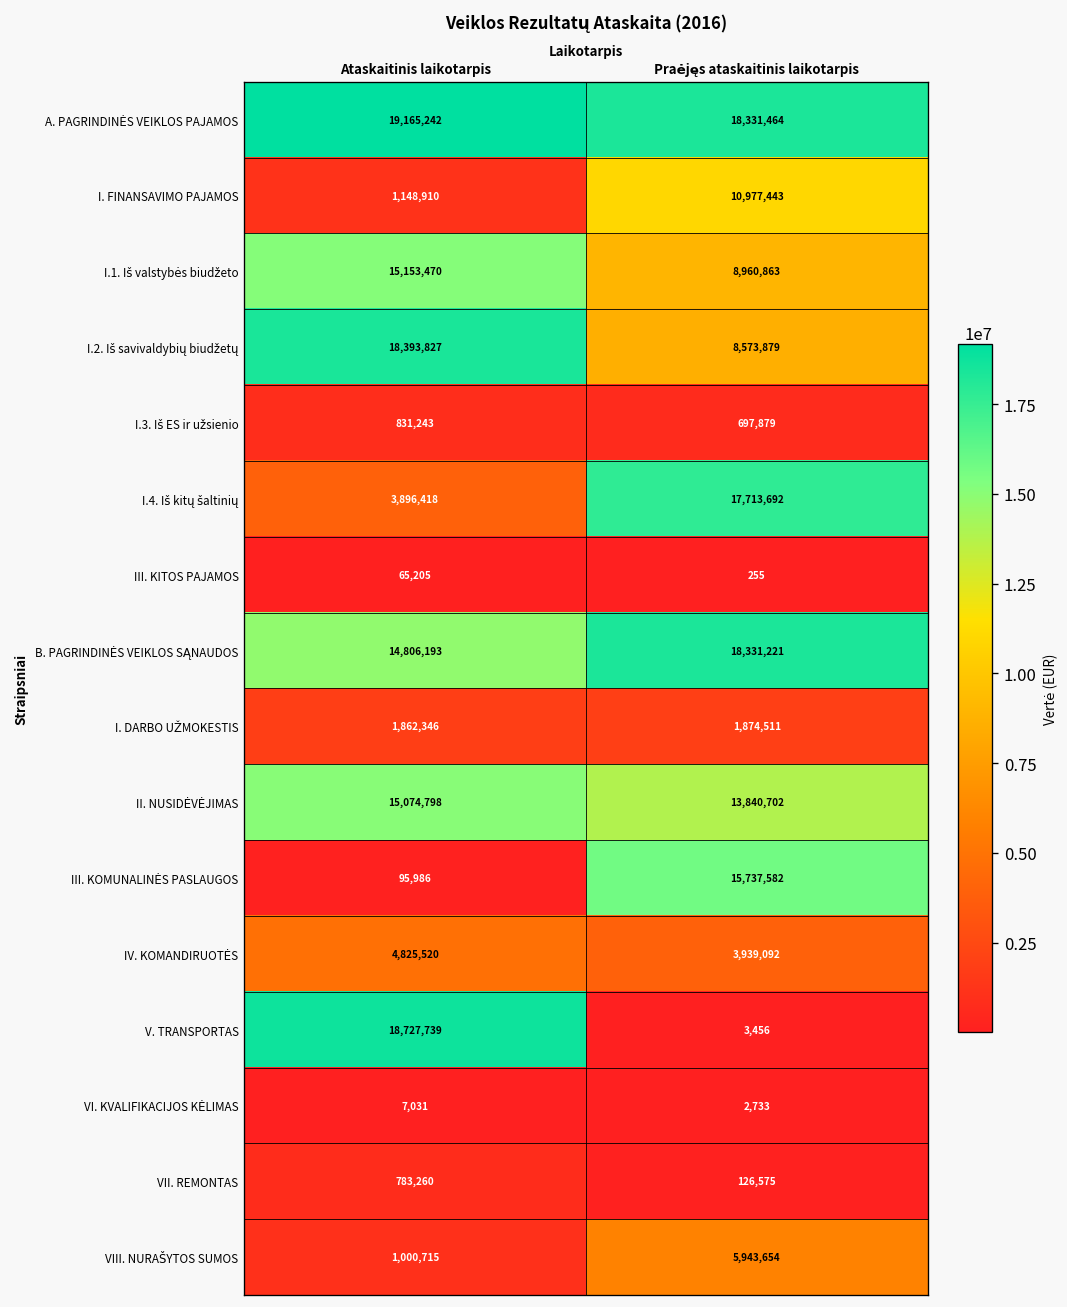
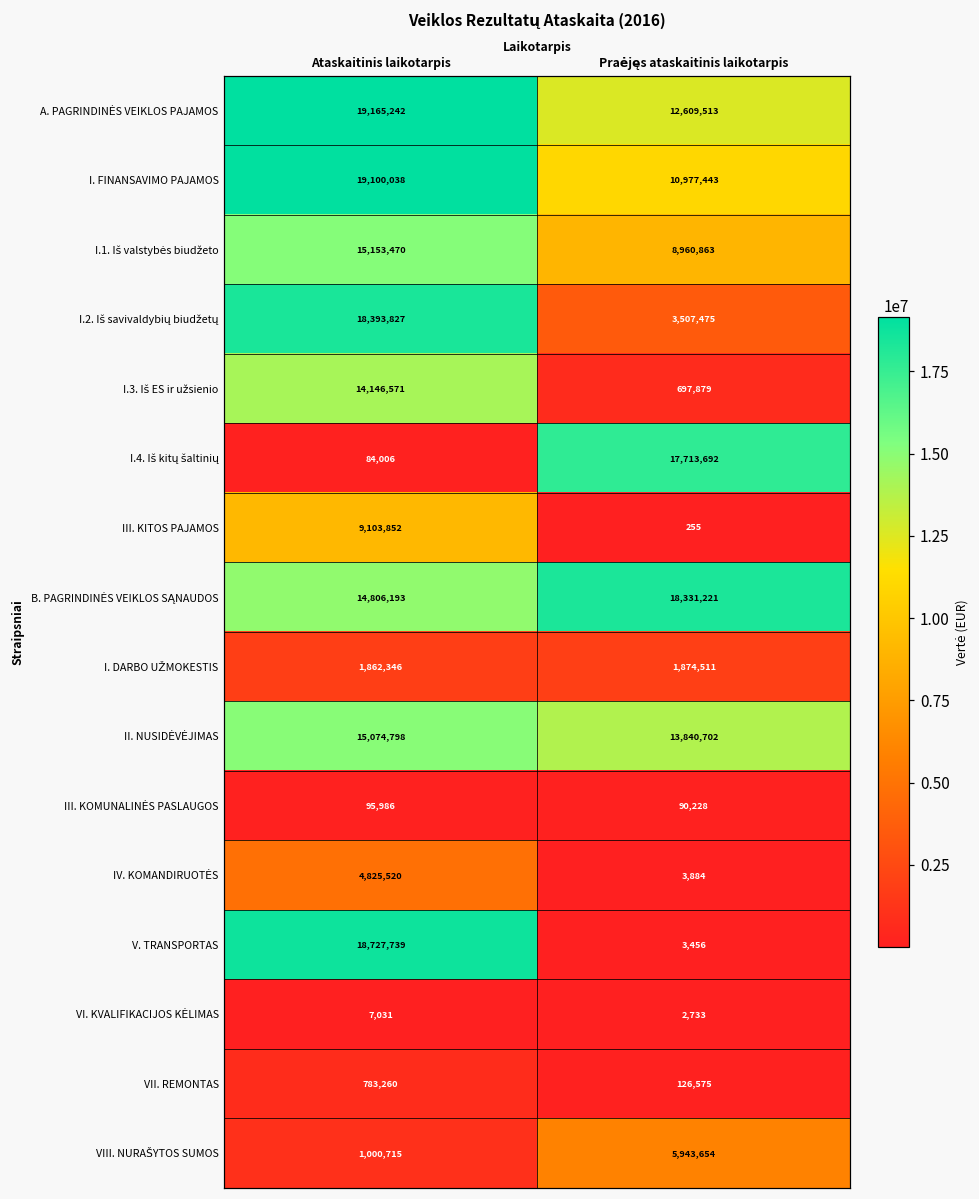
  {
    "A. PAGRINDINĖS VEIKLOS PAJAMOS": {
      "Ataskaitinis laikotarpis": "19,165,242",
-     "Praėjęs ataskaitinis laikotarpis": "18,331,464"
+     "Praėjęs ataskaitinis laikotarpis": "12,609,513"
    },
    "I. FINANSAVIMO PAJAMOS": {
-     "Ataskaitinis laikotarpis": "1,148,910",
+     "Ataskaitinis laikotarpis": "19,100,038",
      "Praėjęs ataskaitinis laikotarpis": "10,977,443"
    },
    "I.1. Iš valstybės biudžeto": {
      "Ataskaitinis laikotarpis": "15,153,470",
      "Praėjęs ataskaitinis laikotarpis": "8,960,863"
    },
    "I.2. Iš savivaldybių biudžetų": {
      "Ataskaitinis laikotarpis": "18,393,827",
-     "Praėjęs ataskaitinis laikotarpis": "8,573,879"
+     "Praėjęs ataskaitinis laikotarpis": "3,507,475"
    },
    "I.3. Iš ES ir užsienio": {
-     "Ataskaitinis laikotarpis": "831,243",
+     "Ataskaitinis laikotarpis": "14,146,571",
      "Praėjęs ataskaitinis laikotarpis": "697,879"
    },
    "I.4. Iš kitų šaltinių": {
-     "Ataskaitinis laikotarpis": "3,896,418",
+     "Ataskaitinis laikotarpis": "84,006",
      "Praėjęs ataskaitinis laikotarpis": "17,713,692"
    },
    "III. KITOS PAJAMOS": {
-     "Ataskaitinis laikotarpis": "65,205",
+     "Ataskaitinis laikotarpis": "9,103,852",
      "Praėjęs ataskaitinis laikotarpis": "255"
    },
    "B. PAGRINDINĖS VEIKLOS SĄNAUDOS": {
      "Ataskaitinis laikotarpis": "14,806,193",
      "Praėjęs ataskaitinis laikotarpis": "18,331,221"
    },
    "I. DARBO UŽMOKESTIS": {
      "Ataskaitinis laikotarpis": "1,862,346",
      "Praėjęs ataskaitinis laikotarpis": "1,874,511"
    },
    "II. NUSIDĖVĖJIMAS": {
      "Ataskaitinis laikotarpis": "15,074,798",
      "Praėjęs ataskaitinis laikotarpis": "13,840,702"
    },
    "III. KOMUNALINĖS PASLAUGOS": {
      "Ataskaitinis laikotarpis": "95,986",
-     "Praėjęs ataskaitinis laikotarpis": "15,737,582"
+     "Praėjęs ataskaitinis laikotarpis": "90,228"
    },
    "IV. KOMANDIRUOTĖS": {
      "Ataskaitinis laikotarpis": "4,825,520",
-     "Praėjęs ataskaitinis laikotarpis": "3,939,092"
+     "Praėjęs ataskaitinis laikotarpis": "3,884"
    },
    "V. TRANSPORTAS": {
      "Ataskaitinis laikotarpis": "18,727,739",
      "Praėjęs ataskaitinis laikotarpis": "3,456"
    },
    "VI. KVALIFIKACIJOS KĖLIMAS": {
      "Ataskaitinis laikotarpis": "7,031",
      "Praėjęs ataskaitinis laikotarpis": "2,733"
    },
    "VII. REMONTAS": {
      "Ataskaitinis laikotarpis": "783,260",
      "Praėjęs ataskaitinis laikotarpis": "126,575"
    },
    "VIII. NURAŠYTOS SUMOS": {
      "Ataskaitinis laikotarpis": "1,000,715",
      "Praėjęs ataskaitinis laikotarpis": "5,943,654"
    }
  }
